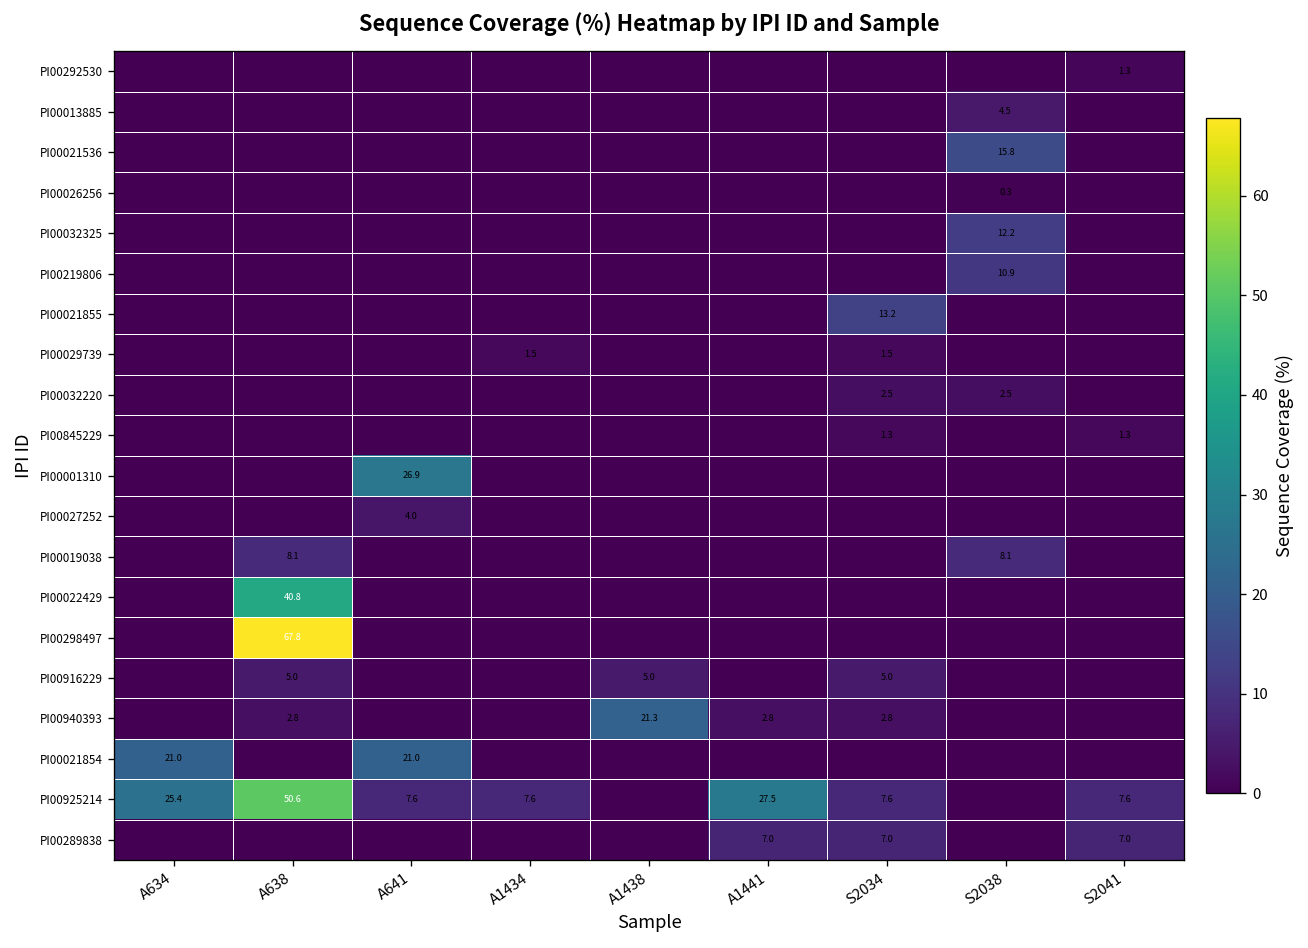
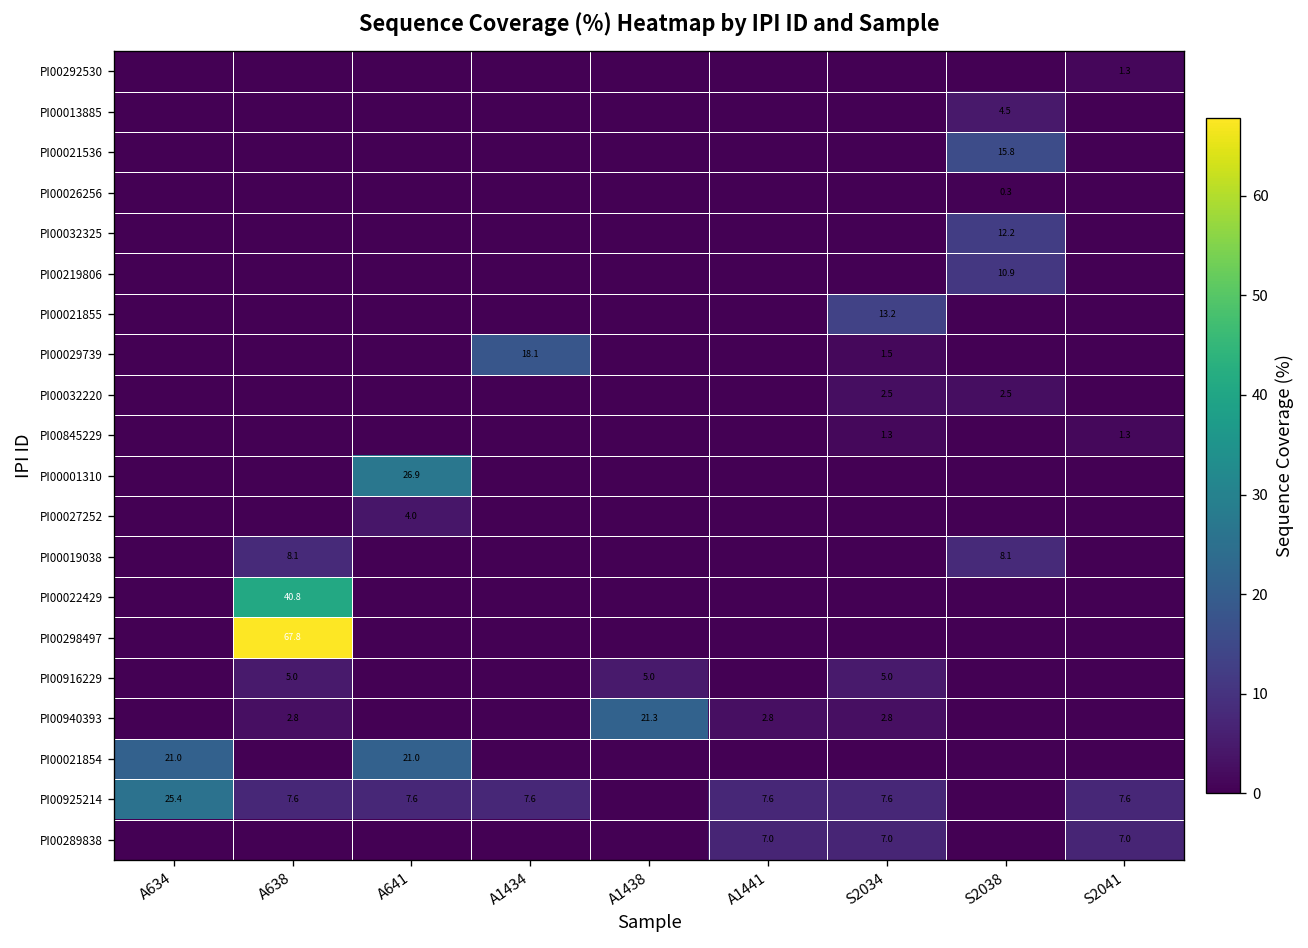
  {
    "PI00292530": {
      "S2041": 1.3
    },
    "PI00013885": {
      "S2038": 4.5
    },
    "PI00021536": {
      "S2038": 15.8
    },
    "PI00026256": {
      "S2038": 0.3
    },
    "PI00032325": {
      "S2038": 12.2
    },
    "PI00219806": {
      "S2038": 10.9
    },
    "PI00021855": {
      "S2034": 13.2
    },
    "PI00029739": {
-     "A1434": 1.5,
+     "A1434": 18.1,
      "S2034": 1.5
    },
    "PI00032220": {
      "S2034": 2.5,
      "S2038": 2.5
    },
    "PI00845229": {
      "S2034": 1.3,
      "S2041": 1.3
    },
    "PI00001310": {
      "A641": 26.9
    },
    "PI00027252": {
      "A641": 4.0
    },
    "PI00019038": {
      "A638": 8.1,
      "S2038": 8.1
    },
    "PI00022429": {
      "A638": 40.8
    },
    "PI00298497": {
      "A638": 67.8
    },
    "PI00916229": {
      "A638": 5.0,
      "A1438": 5.0,
      "S2034": 5.0
    },
    "PI00940393": {
      "A638": 2.8,
      "A1438": 21.3,
      "A1441": 2.8,
      "S2034": 2.8
    },
    "PI00021854": {
      "A634": 21.0,
      "A641": 21.0
    },
    "PI00925214": {
      "A634": 25.4,
-     "A638": 50.6,
+     "A638": 7.6,
      "A641": 7.6,
      "A1434": 7.6,
-     "A1441": 27.5,
+     "A1441": 7.6,
      "S2034": 7.6,
      "S2041": 7.6
    },
    "PI00289838": {
      "A1441": 7.0,
      "S2034": 7.0,
      "S2041": 7.0
    }
  }
